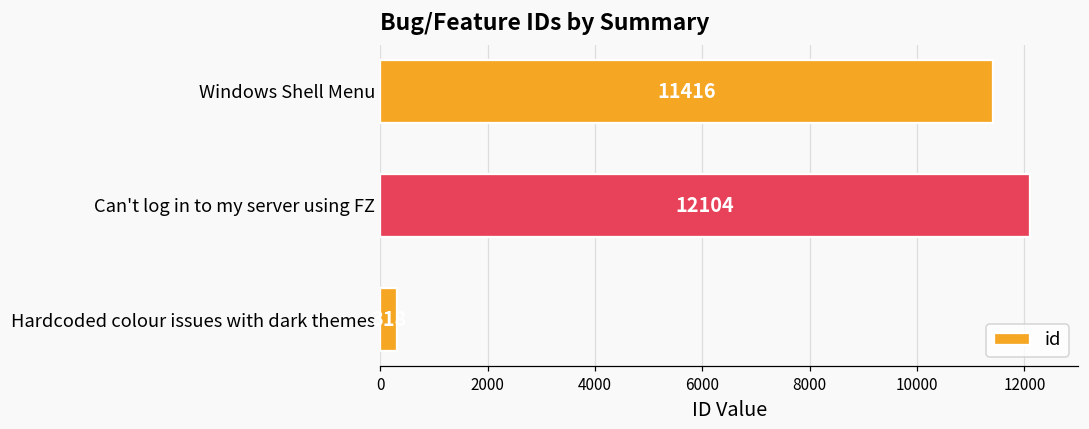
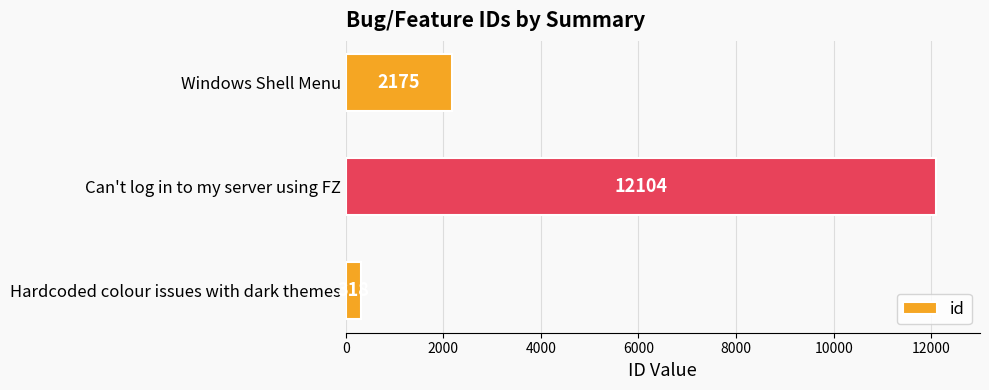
  {
-   "Windows Shell Menu": 11416,
+   "Windows Shell Menu": 2175,
    "Can't log in to my server using FZ": 12104
  }
